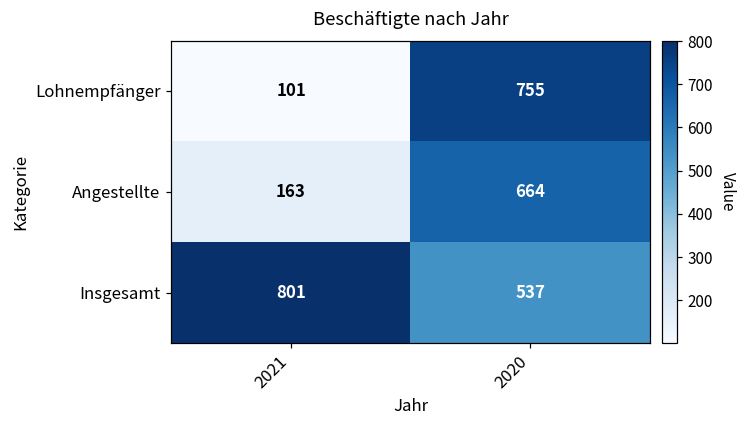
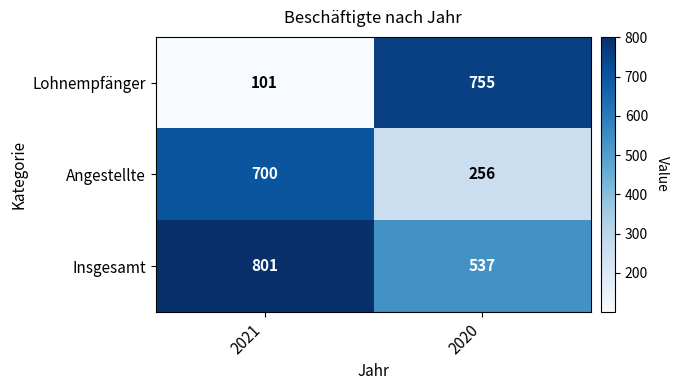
  {
    "Lohnempfänger": {
      "2021": 101,
      "2020": 755
    },
    "Angestellte": {
-     "2021": 163,
-     "2020": 664
+     "2021": 700,
+     "2020": 256
    },
    "Insgesamt": {
      "2021": 801,
      "2020": 537
    }
  }
